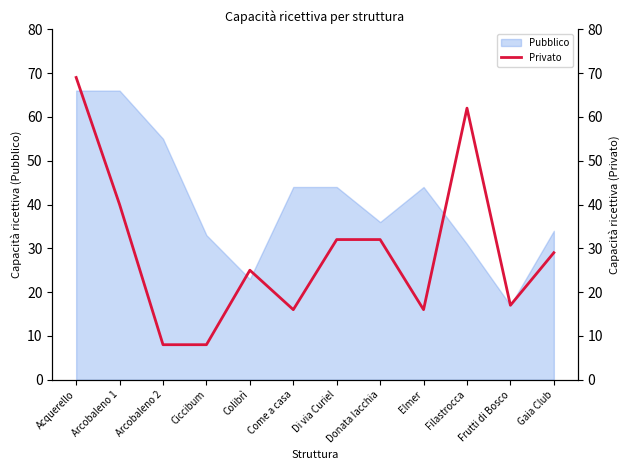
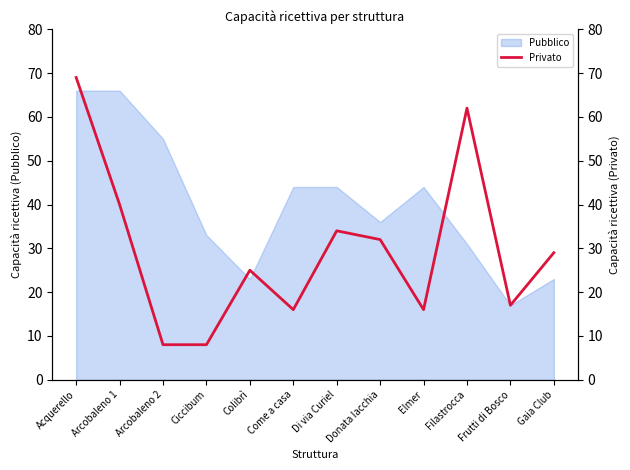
  {
    "Pubblico": {
      "Acquerello": 66,
      "Arcobaleno 1": 66,
      "Arcobaleno 2": 55,
      "Ciccibum": 33,
      "Colibrì": 23,
      "Come a casa": 44,
      "Di via Curiel": 44,
      "Donata Iacchia": 36,
      "Elmer": 44,
      "Filastrocca": 31,
      "Frutti di Bosco": 17,
-     "Gaia Club": 34
+     "Gaia Club": 23
    },
    "Privato": {
      "Acquerello": 69,
      "Arcobaleno 1": 40,
      "Arcobaleno 2": 8,
      "Ciccibum": 8,
      "Colibrì": 25,
      "Come a casa": 16,
-     "Di via Curiel": 32,
+     "Di via Curiel": 34,
      "Donata Iacchia": 32,
      "Elmer": 16,
      "Filastrocca": 62,
      "Frutti di Bosco": 17,
      "Gaia Club": 29
    }
  }
